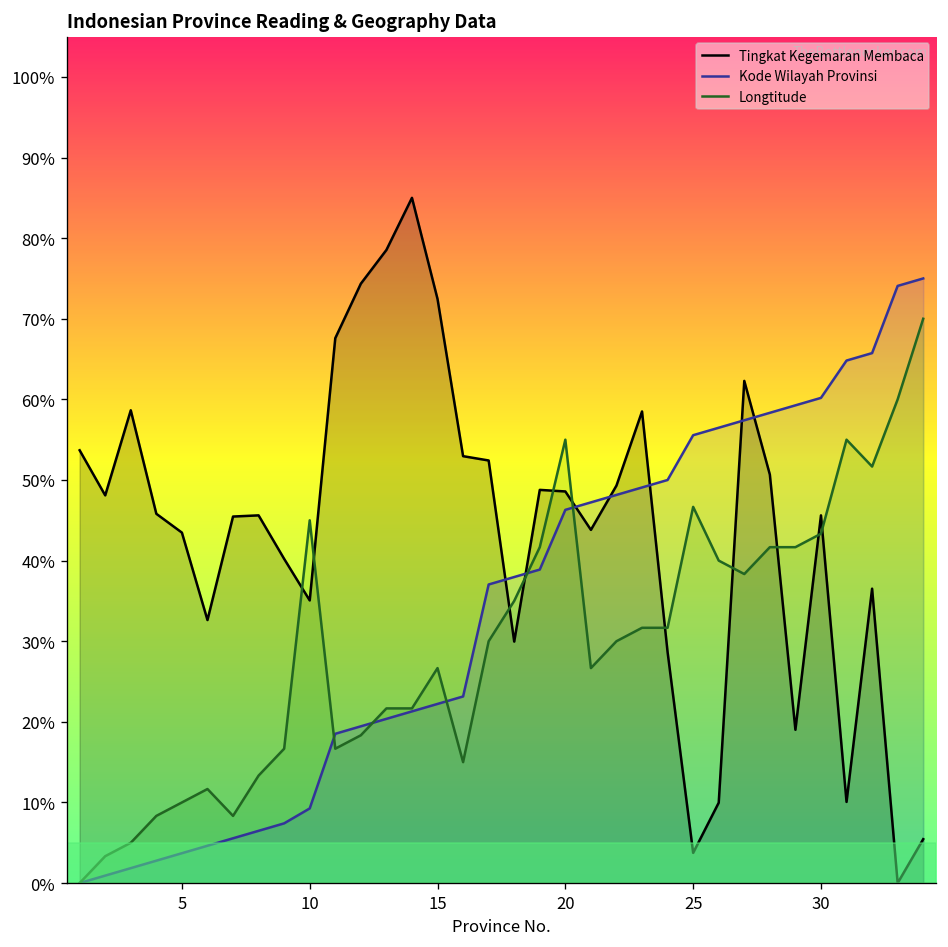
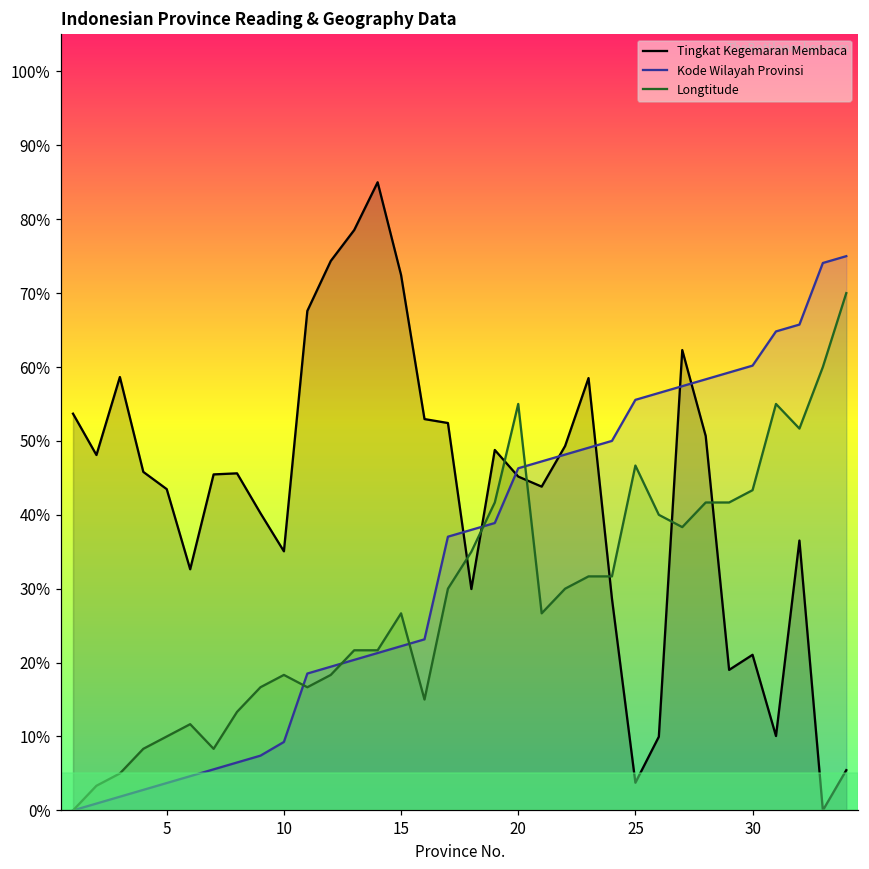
  {
    "Tingkat Kegemaran Membaca": {
      "5": "43%",
      "10": "35%",
      "15": "72%",
-     "20": "49%",
-     "30": "46%"
+     "20": "45%",
+     "30": "21%"
    },
    "Kode Wilayah Provinsi": {
      "10": "9%",
      "15": "22%",
      "20": "46%",
      "25": "56%",
      "30": "60%"
    },
    "Longtitude": {
      "5": "10%",
-     "10": "45%",
+     "10": "18%",
      "15": "27%",
      "20": "55%",
      "25": "47%",
      "30": "43%"
    }
  }
